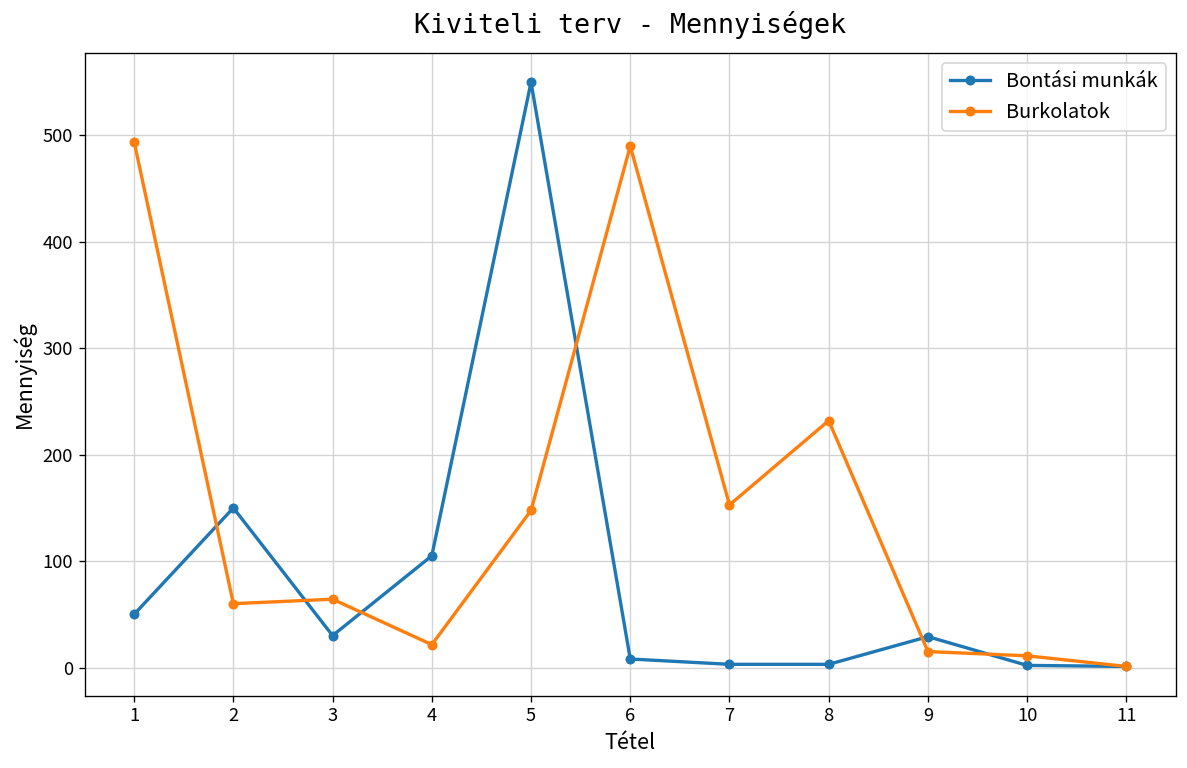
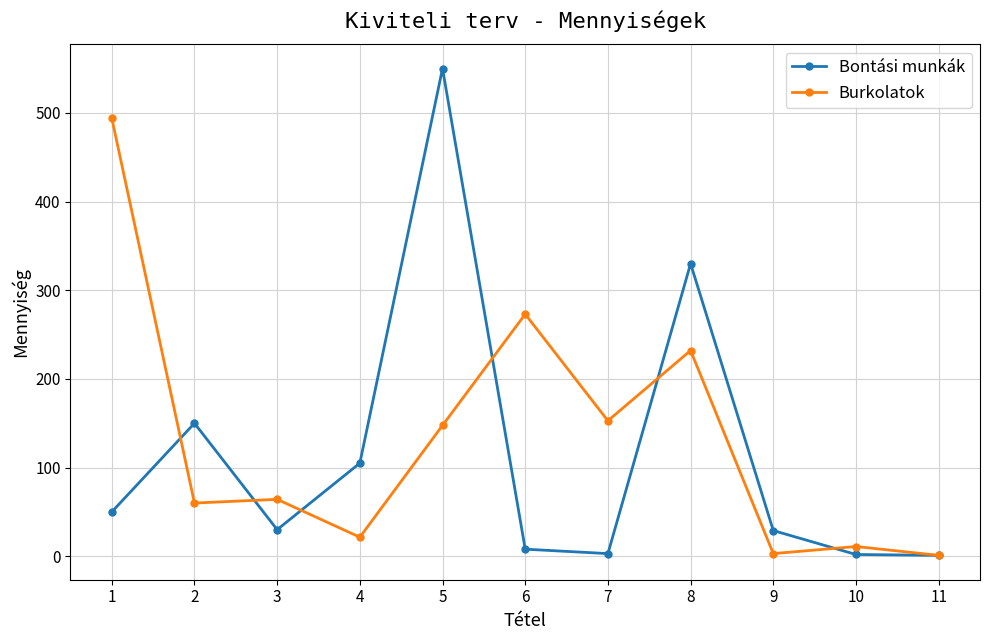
  {
    "Bontási munkák": {
      "1": 50,
      "2": 150,
      "3": 30,
      "4": 110,
      "5": 550,
      "6": 10,
      "7": 0,
-     "8": 0,
+     "8": 330,
      "9": 30,
      "10": 0
    },
    "Burkolatok": {
      "1": 490,
      "2": 60,
      "3": 60,
      "4": 20,
      "5": 150,
-     "6": 490,
+     "6": 270,
      "7": 150,
      "8": 230,
-     "9": 20,
+     "9": 0,
      "10": 10
    }
  }
